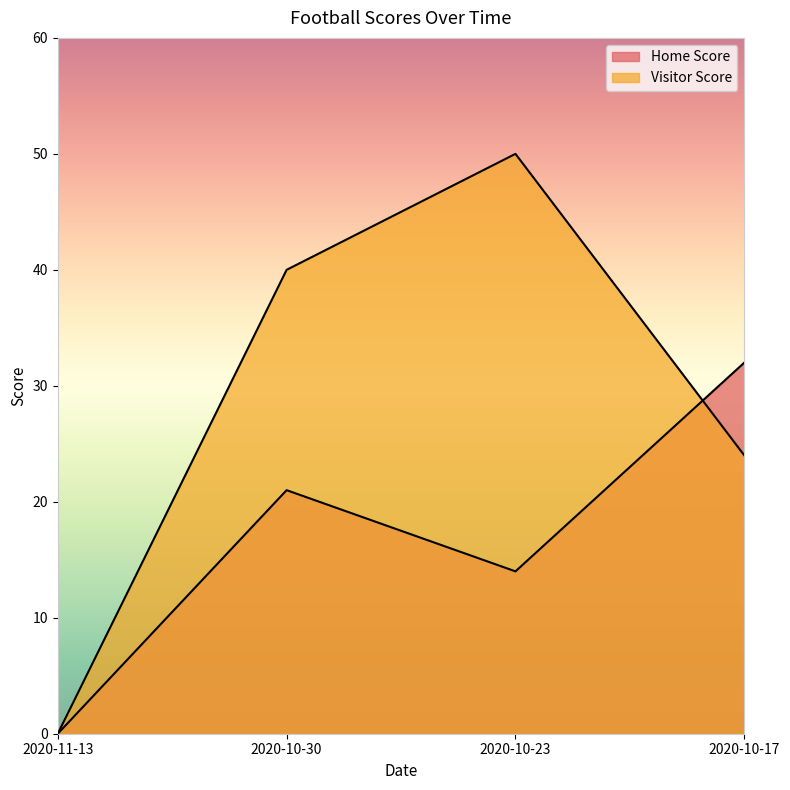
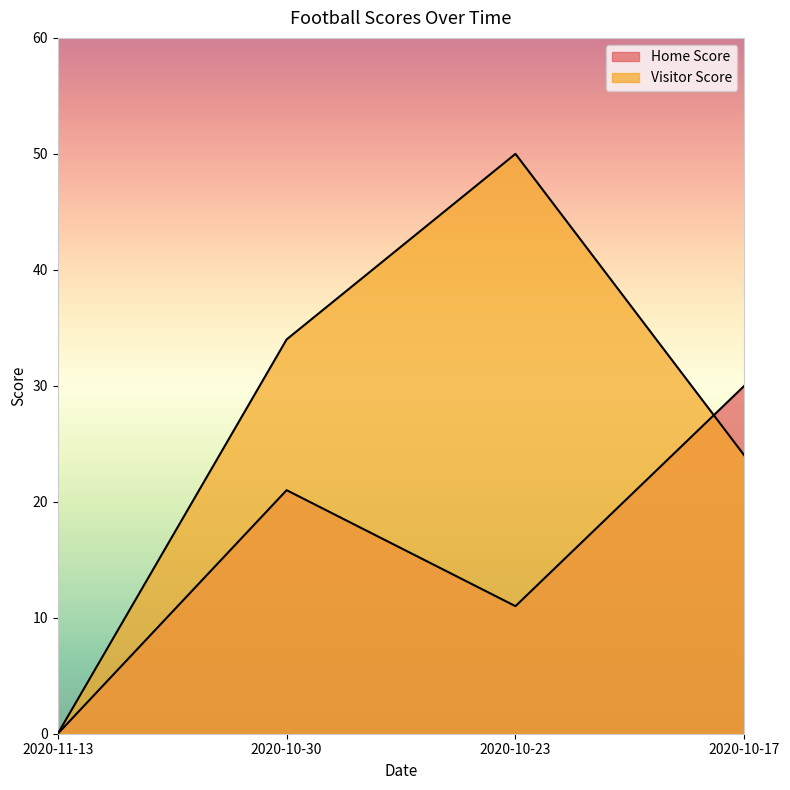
  {
    "Home Score": {
      "2020-10-30": 21,
-     "2020-10-23": 14,
-     "2020-10-17": 32
+     "2020-10-23": 11,
+     "2020-10-17": 30
    },
    "Visitor Score": {
-     "2020-10-30": 40,
+     "2020-10-30": 34,
      "2020-10-23": 50,
      "2020-10-17": 24
    }
  }
